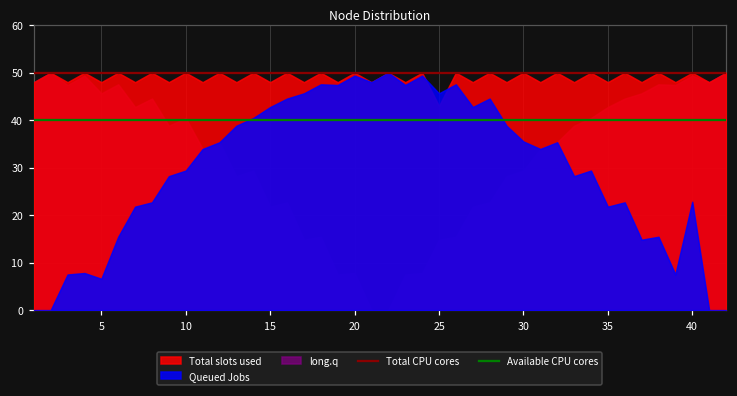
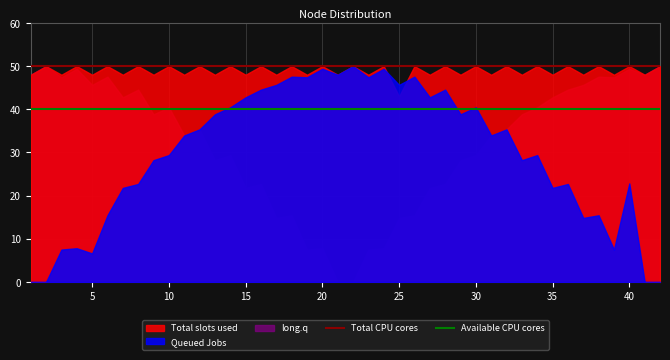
  {
    "Total slots used": {
      "5": 48,
      "10": 50,
      "15": 48,
      "20": 50,
      "25": 43,
      "30": 50,
      "35": 48,
      "40": 50
    },
    "Queued Jobs": {
      "5": 7,
      "10": 29,
      "15": 43,
      "20": 49,
      "25": 46,
-     "30": 36,
+     "30": 40,
      "35": 22,
      "40": 23
    },
    "long.q": {
      "5": 46,
      "10": 40,
      "15": 22,
      "20": 8,
      "25": 15,
      "30": 29,
      "35": 43,
      "40": 49
    }
  }
